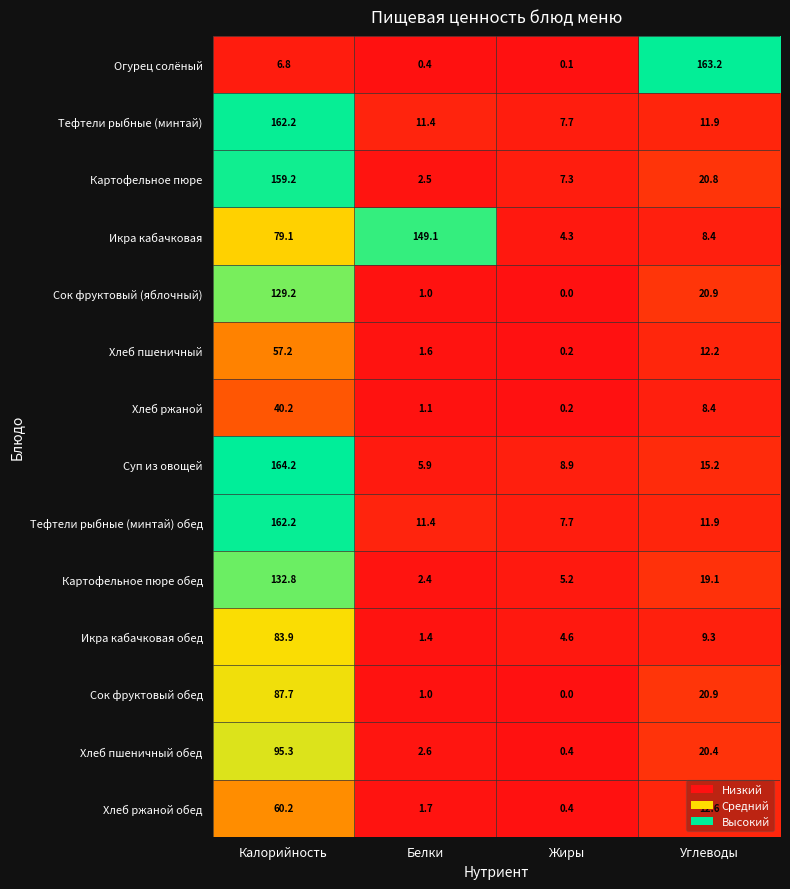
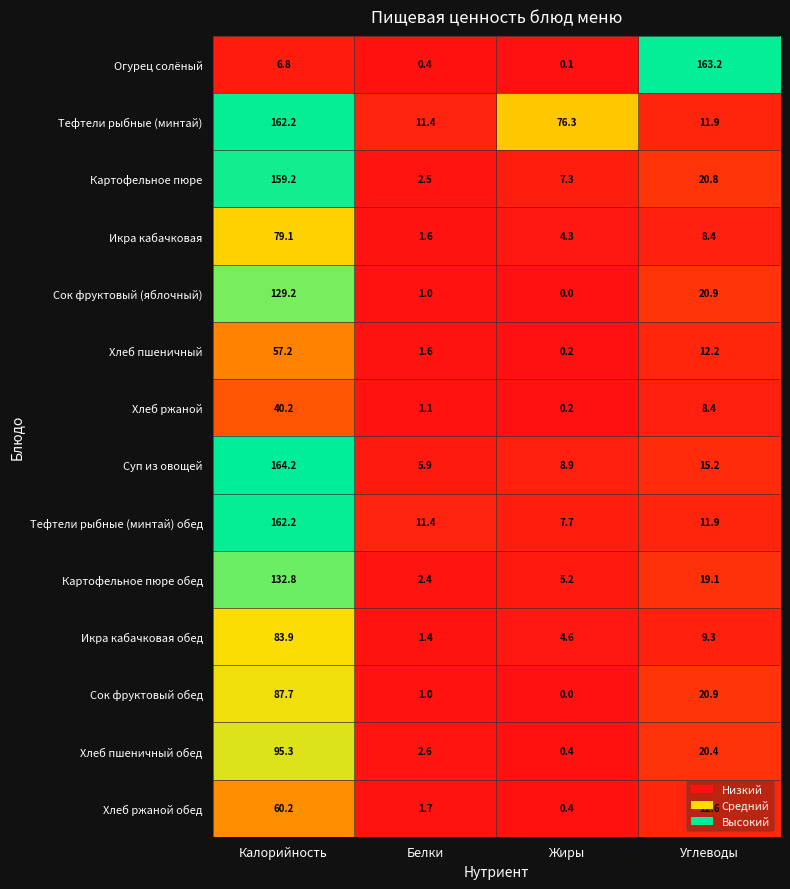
  {
    "Огурец солёный": {
      "Калорийность": 6.8,
      "Белки": 0.4,
      "Жиры": 0.1,
      "Углеводы": 163.2
    },
    "Тефтели рыбные (минтай)": {
      "Калорийность": 162.2,
      "Белки": 11.4,
-     "Жиры": 7.7,
+     "Жиры": 76.3,
      "Углеводы": 11.9
    },
    "Картофельное пюре": {
      "Калорийность": 159.2,
      "Белки": 2.5,
      "Жиры": 7.3,
      "Углеводы": 20.8
    },
    "Икра кабачковая": {
      "Калорийность": 79.1,
-     "Белки": 149.1,
+     "Белки": 1.6,
      "Жиры": 4.3,
      "Углеводы": 8.4
    },
    "Сок фруктовый (яблочный)": {
      "Калорийность": 129.2,
      "Белки": 1.0,
      "Жиры": 0.0,
      "Углеводы": 20.9
    },
    "Хлеб пшеничный": {
      "Калорийность": 57.2,
      "Белки": 1.6,
      "Жиры": 0.2,
      "Углеводы": 12.2
    },
    "Хлеб ржаной": {
      "Калорийность": 40.2,
      "Белки": 1.1,
      "Жиры": 0.2,
      "Углеводы": 8.4
    },
    "Суп из овощей": {
      "Калорийность": 164.2,
      "Белки": 5.9,
      "Жиры": 8.9,
      "Углеводы": 15.2
    },
    "Тефтели рыбные (минтай) обед": {
      "Калорийность": 162.2,
      "Белки": 11.4,
      "Жиры": 7.7,
      "Углеводы": 11.9
    },
    "Картофельное пюре обед": {
      "Калорийность": 132.8,
      "Белки": 2.4,
      "Жиры": 5.2,
      "Углеводы": 19.1
    },
    "Икра кабачковая обед": {
      "Калорийность": 83.9,
      "Белки": 1.4,
      "Жиры": 4.6,
      "Углеводы": 9.3
    },
    "Сок фруктовый обед": {
      "Калорийность": 87.7,
      "Белки": 1.0,
      "Жиры": 0.0,
      "Углеводы": 20.9
    },
    "Хлеб пшеничный обед": {
      "Калорийность": 95.3,
      "Белки": 2.6,
      "Жиры": 0.4,
      "Углеводы": 20.4
    },
    "Хлеб ржаной обед": {
      "Калорийность": 60.2,
      "Белки": 1.7,
      "Жиры": 0.4
    }
  }
